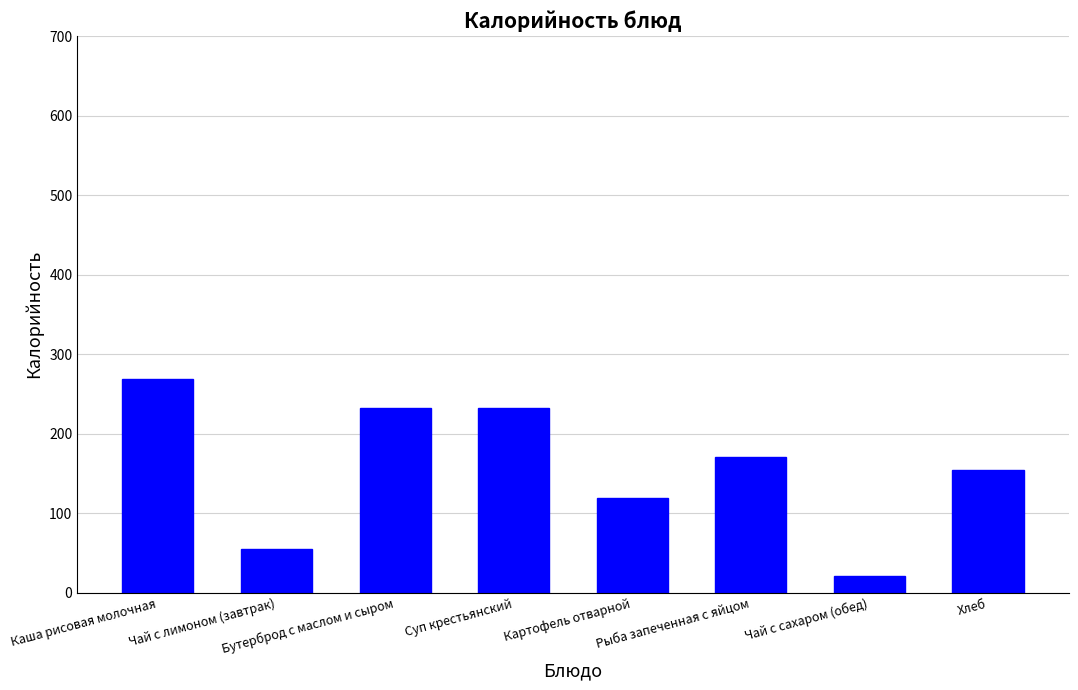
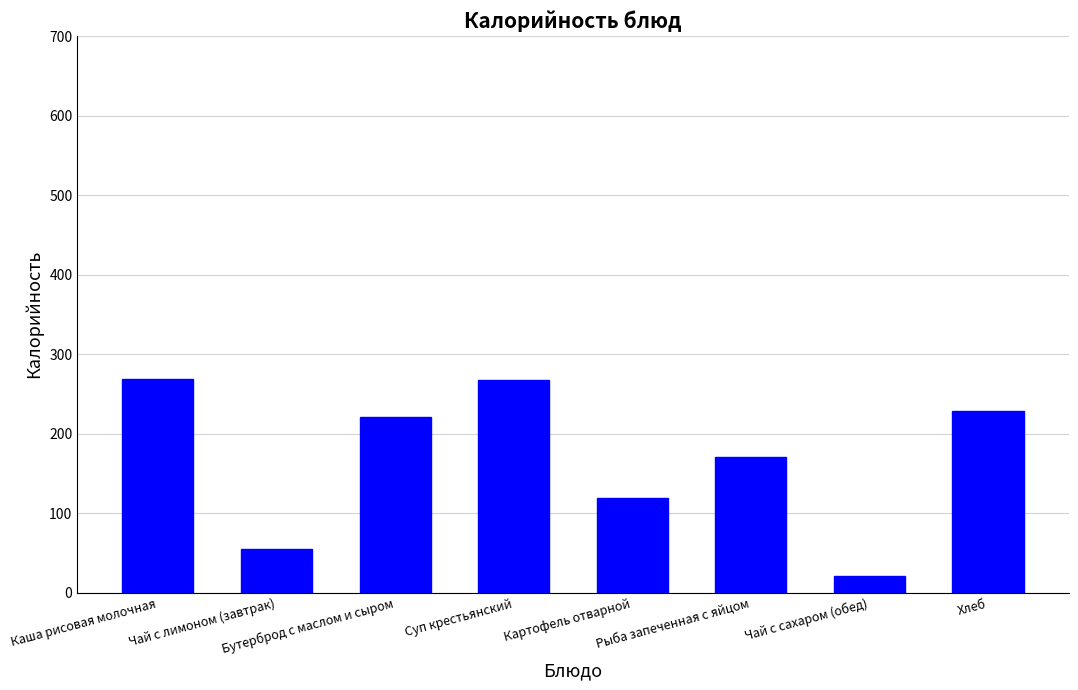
  {
    "Каша рисовая молочная": 270,
    "Чай с лимоном (завтрак)": 60,
-   "Бутерброд с маслом и сыром": 230,
-   "Суп крестьянский": 230,
+   "Бутерброд с маслом и сыром": 220,
+   "Суп крестьянский": 270,
    "Картофель отварной": 120,
    "Рыба запеченная с яйцом": 170,
    "Чай с сахаром (обед)": 20,
-   "Хлеб": 150
+   "Хлеб": 230
  }
